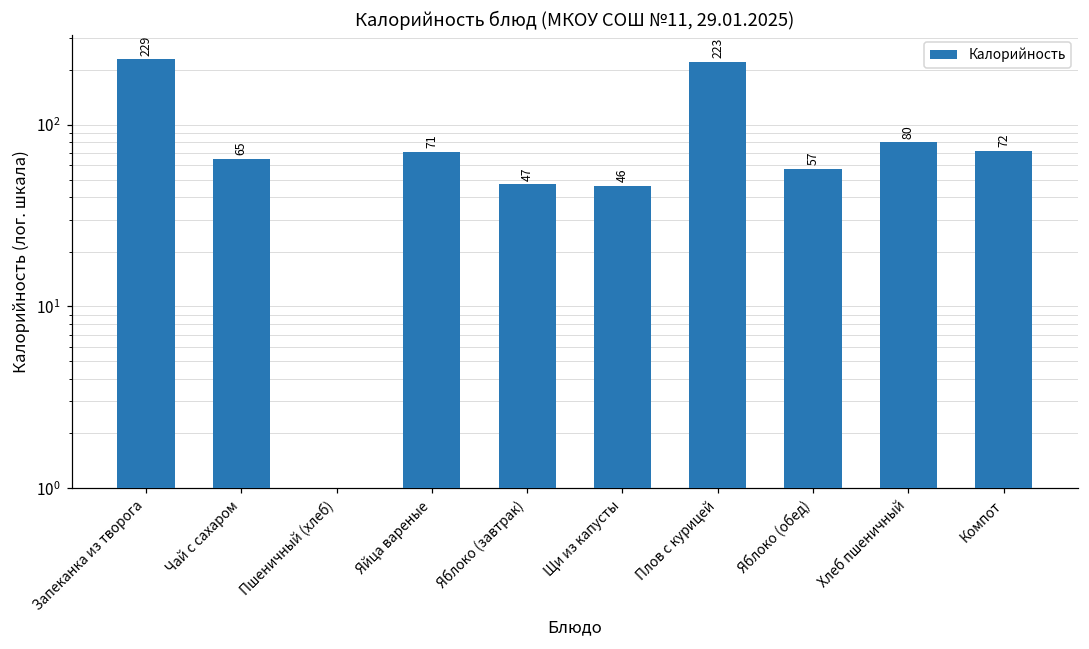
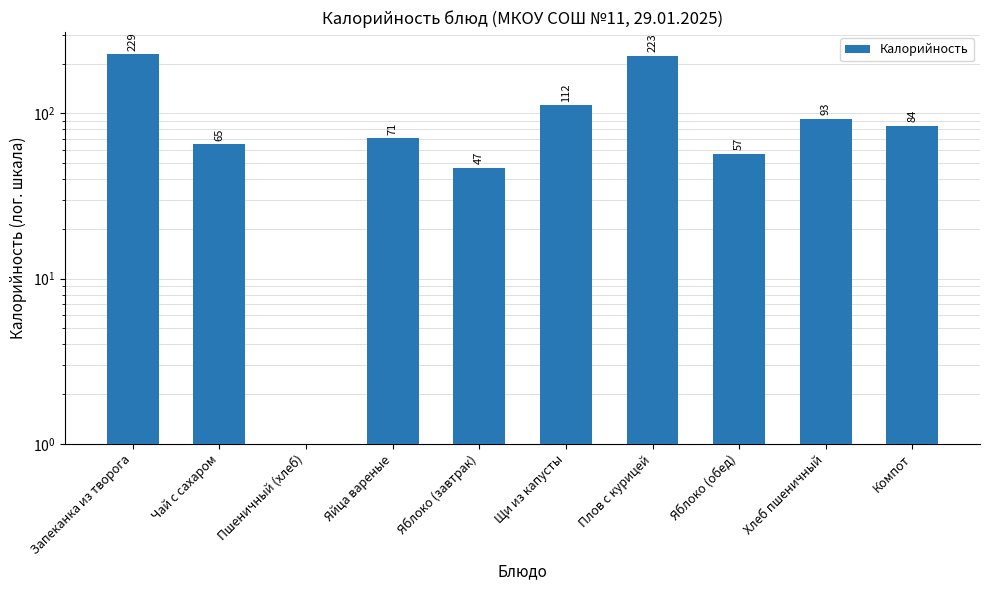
  {
    "Запеканка из творога": 229,
    "Чай с сахаром": 65,
    "Яйца вареные": 71,
    "Яблоко (завтрак)": 47,
-   "Щи из капусты": 46,
+   "Щи из капусты": 112,
    "Плов с курицей": 223,
    "Яблоко (обед)": 57,
-   "Хлеб пшеничный": 80,
-   "Компот": 72
+   "Хлеб пшеничный": 93,
+   "Компот": 84
  }
